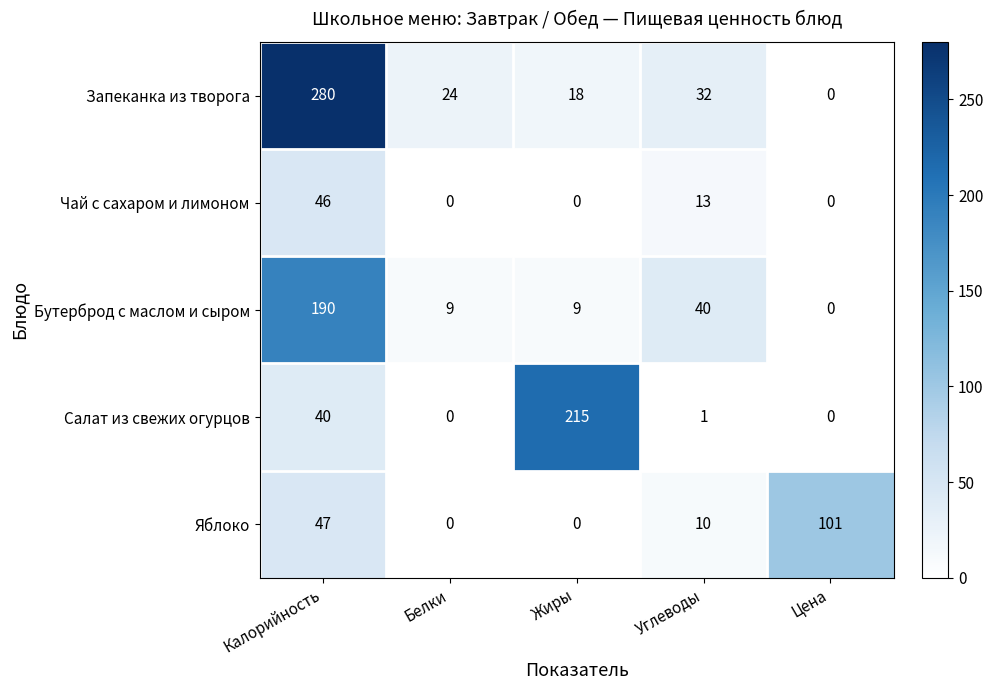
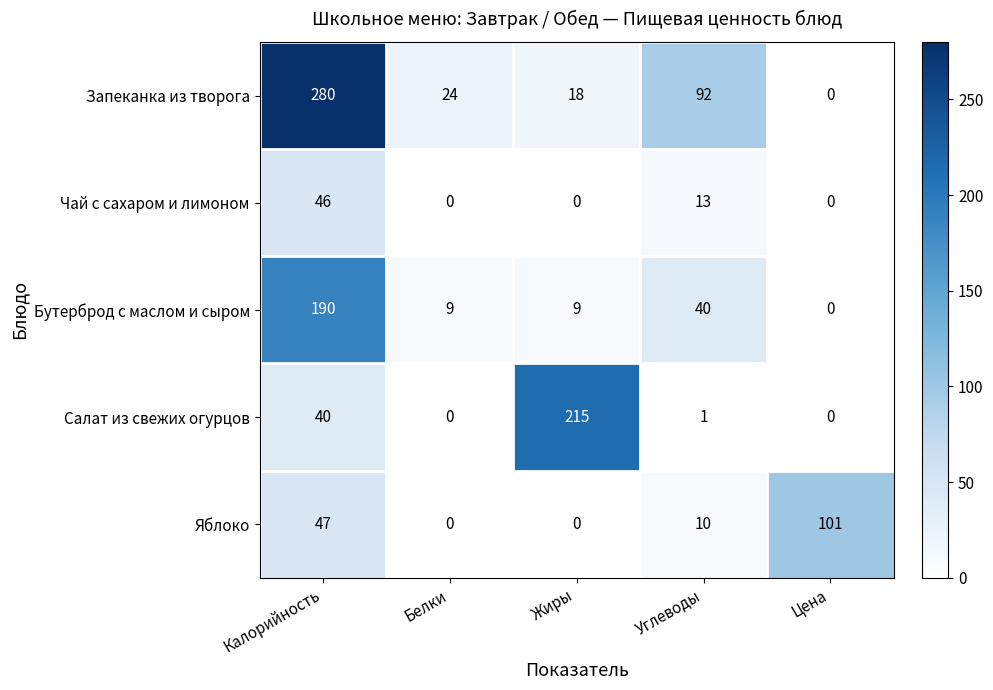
  {
    "Запеканка из творога": {
      "Калорийность": 280,
      "Белки": 24,
      "Жиры": 18,
-     "Углеводы": 32,
+     "Углеводы": 92,
      "Цена": 0
    },
    "Чай с сахаром и лимоном": {
      "Калорийность": 46,
      "Белки": 0,
      "Жиры": 0,
      "Углеводы": 13,
      "Цена": 0
    },
    "Бутерброд с маслом и сыром": {
      "Калорийность": 190,
      "Белки": 9,
      "Жиры": 9,
      "Углеводы": 40,
      "Цена": 0
    },
    "Салат из свежих огурцов": {
      "Калорийность": 40,
      "Белки": 0,
      "Жиры": 215,
      "Углеводы": 1,
      "Цена": 0
    },
    "Яблоко": {
      "Калорийность": 47,
      "Белки": 0,
      "Жиры": 0,
      "Углеводы": 10,
      "Цена": 101
    }
  }
